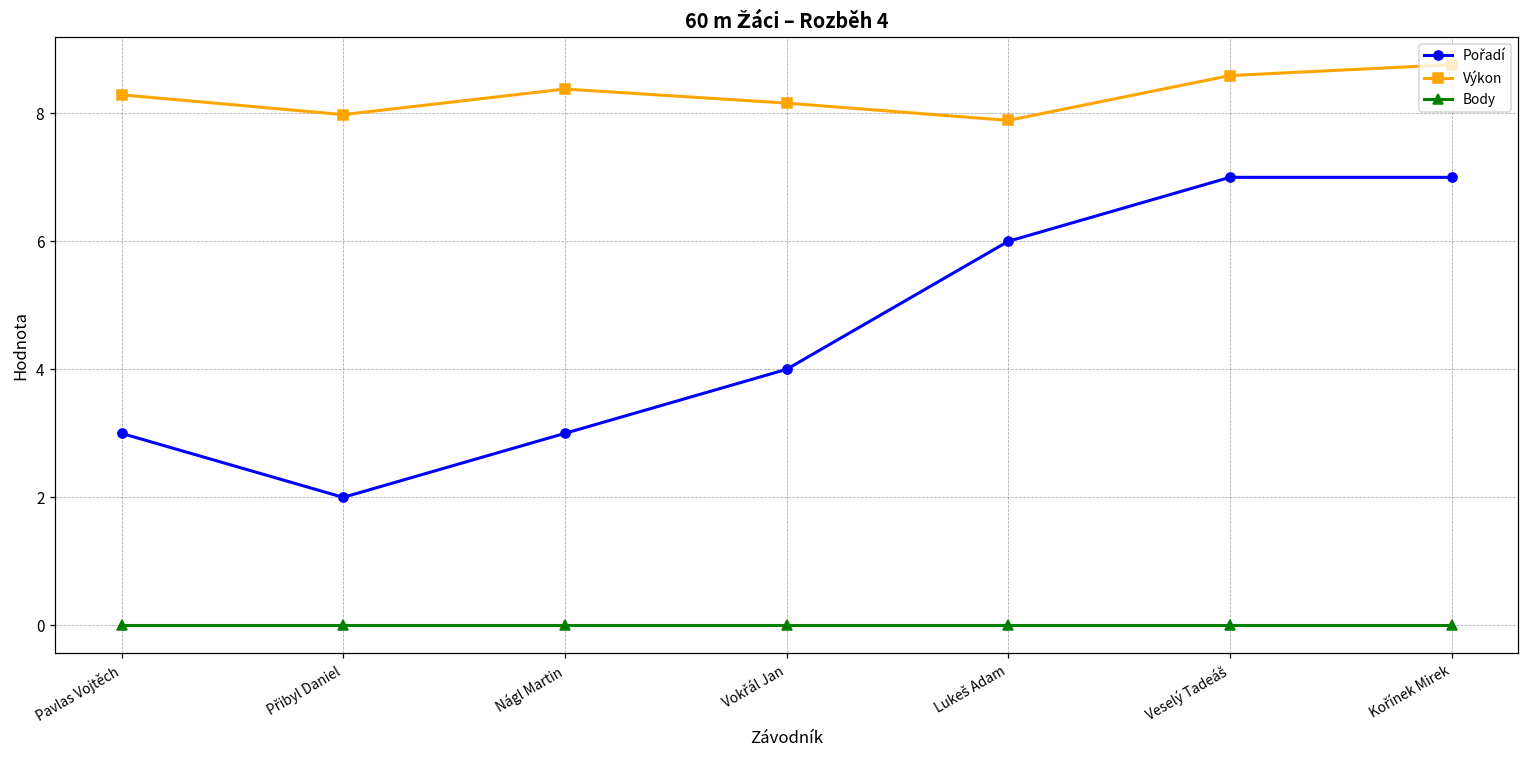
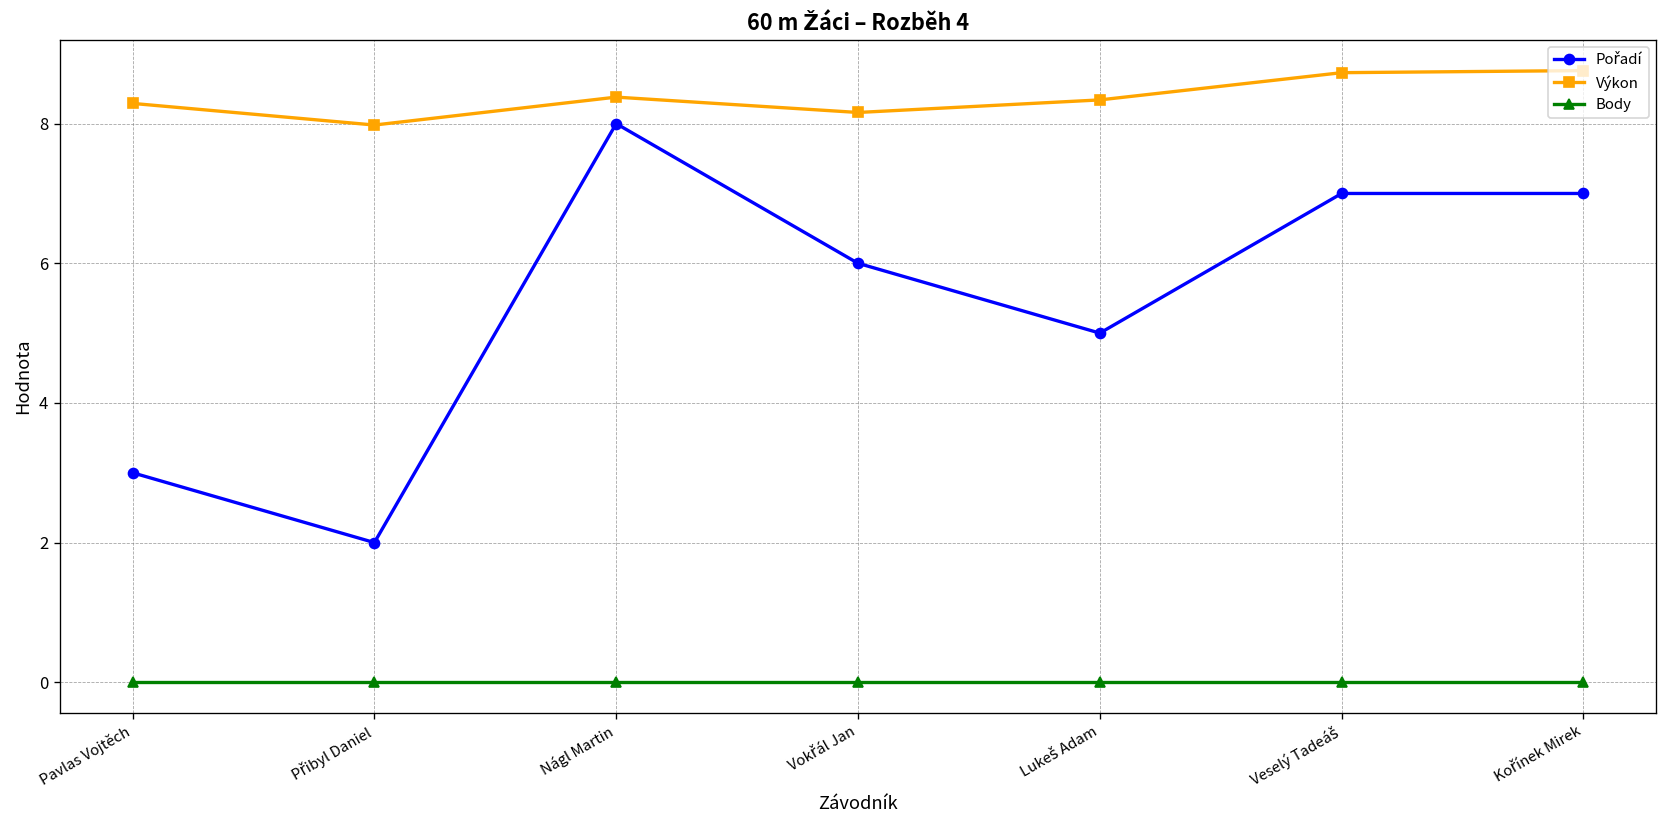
  {
    "Pořadí": {
      "Pavlas Vojtěch": 3,
      "Přibyl Daniel": 2,
-     "Nágl Martin": 3,
-     "Vokřál Jan": 4,
-     "Lukeš Adam": 6,
+     "Nágl Martin": 8,
+     "Vokřál Jan": 6,
+     "Lukeš Adam": 5,
      "Veselý Tadeáš": 7,
      "Kořínek Mirek": 7
    },
    "Výkon": {
      "Pavlas Vojtěch": 8.3,
      "Přibyl Daniel": 8.0,
      "Nágl Martin": 8.4,
      "Vokřál Jan": 8.2,
-     "Lukeš Adam": 7.9,
-     "Veselý Tadeáš": 8.6
+     "Lukeš Adam": 8.3,
+     "Veselý Tadeáš": 8.7
    },
    "Body": {
      "Pavlas Vojtěch": 0.0,
      "Přibyl Daniel": 0.0,
      "Nágl Martin": 0.0,
      "Vokřál Jan": 0.0,
      "Lukeš Adam": 0.0,
      "Veselý Tadeáš": 0.0,
      "Kořínek Mirek": 0.0
    }
  }
